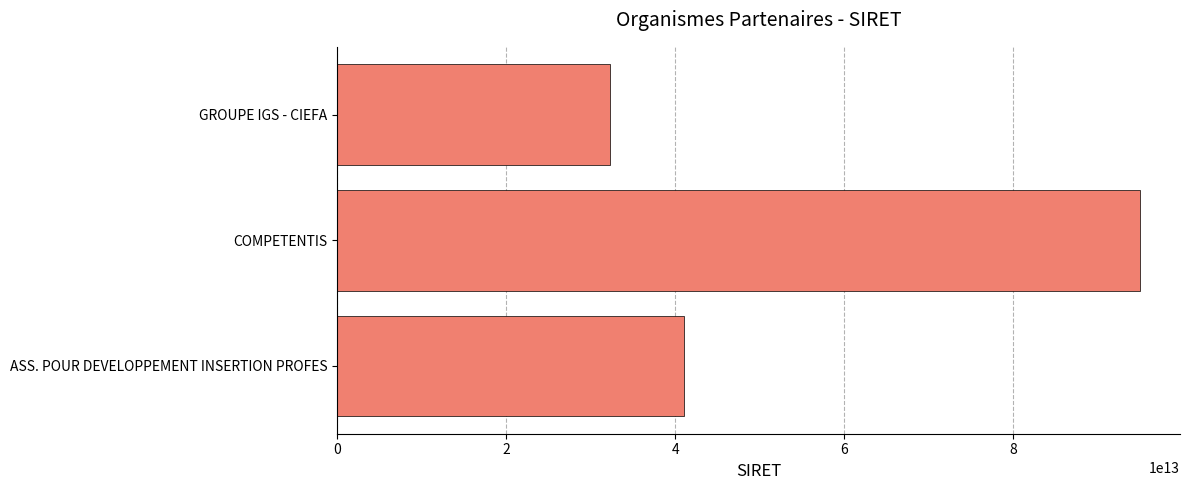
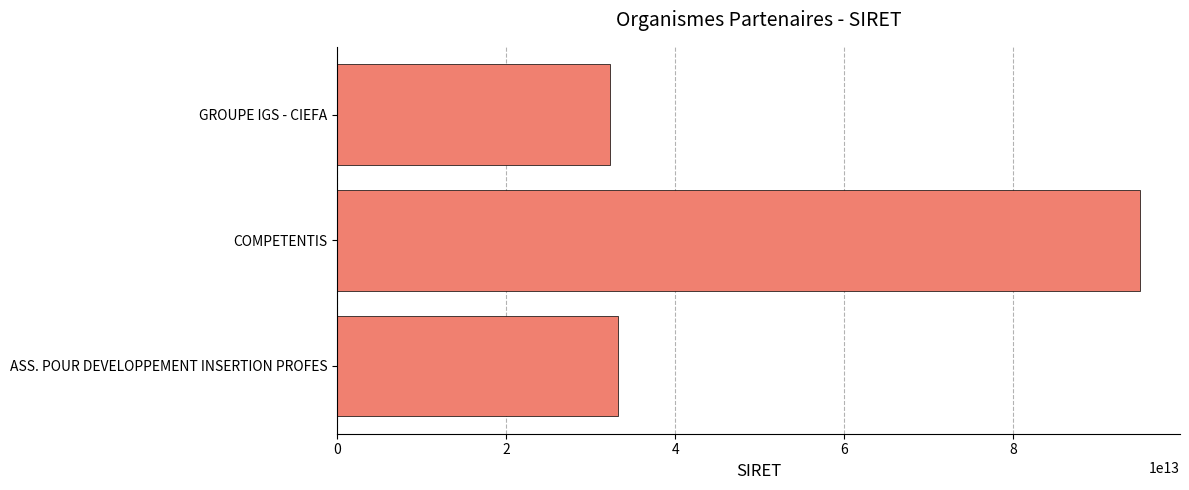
  {
    "GROUPE IGS - CIEFA": 32000000000000,
    "COMPETENTIS": 95000000000000,
-   "ASS. POUR DEVELOPPEMENT INSERTION PROFES": 41000000000000
+   "ASS. POUR DEVELOPPEMENT INSERTION PROFES": 33000000000000
  }
